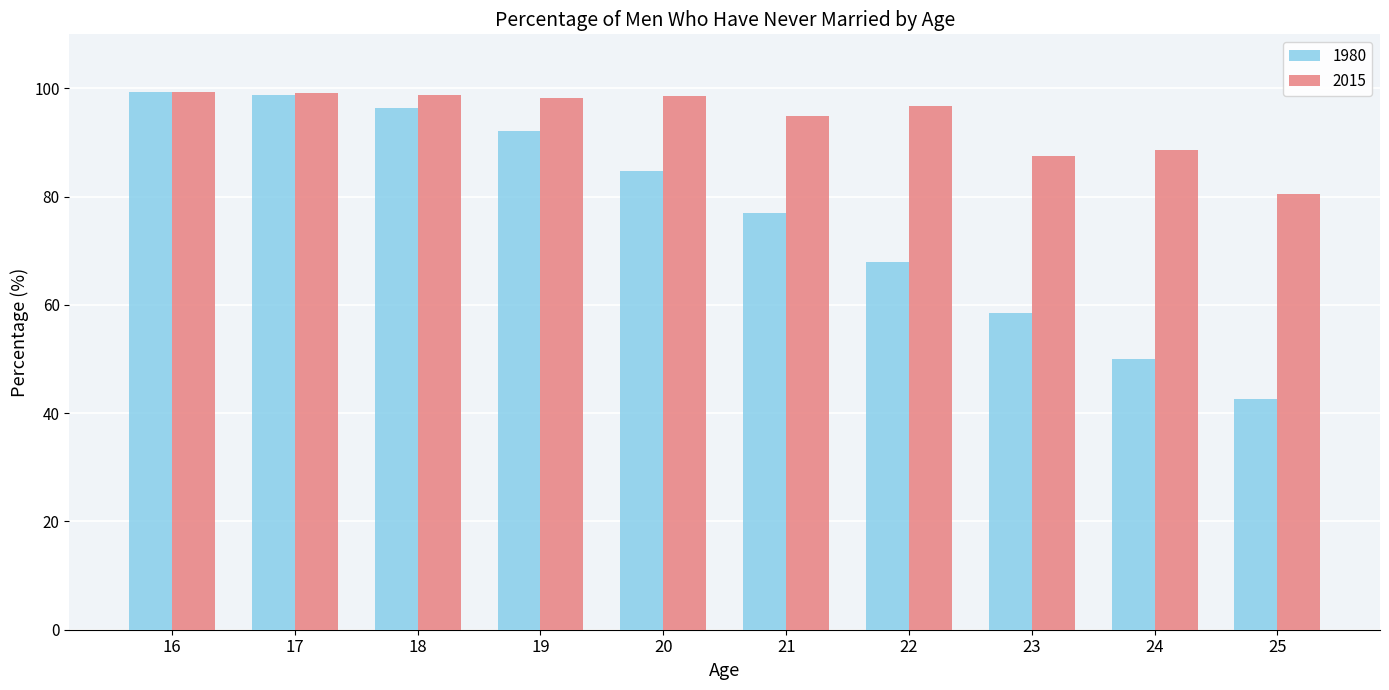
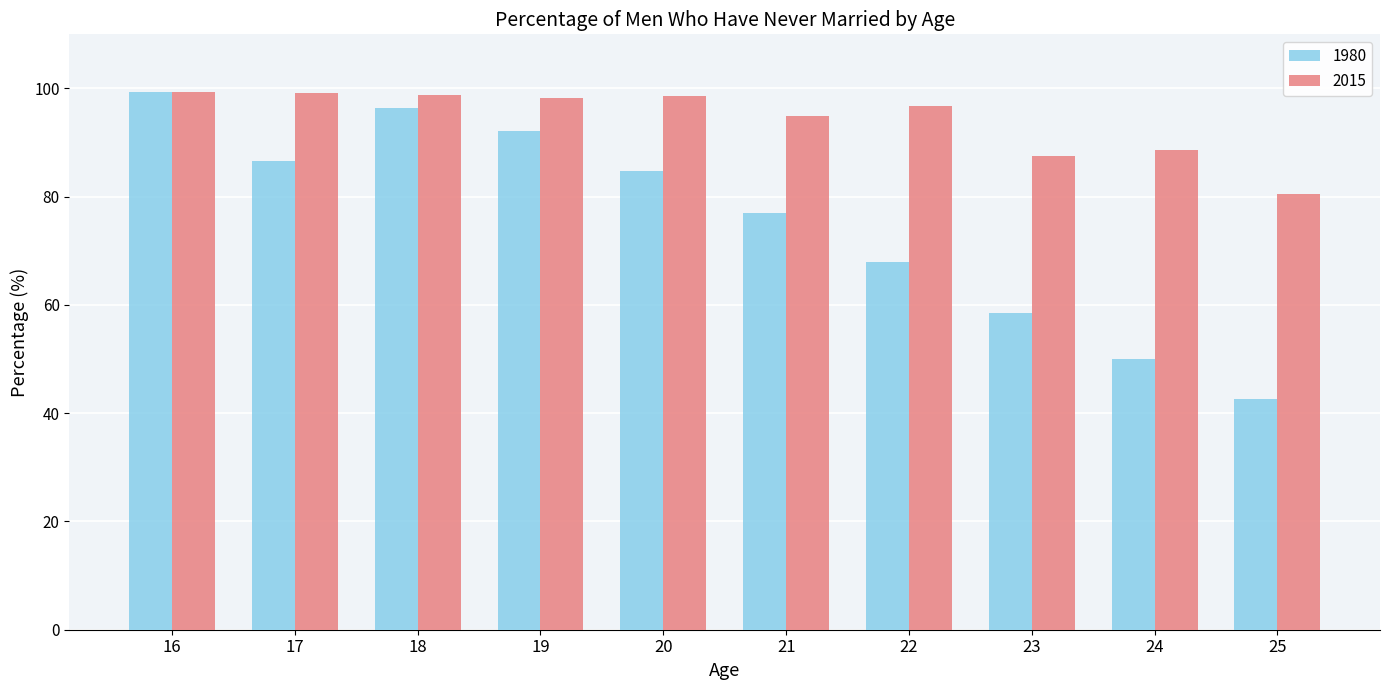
  {
    "1980": {
      "16": 99,
-     "17": 99,
+     "17": 87,
      "18": 96,
      "19": 92,
      "20": 85,
      "21": 77,
      "22": 68,
      "23": 58,
      "24": 50,
      "25": 43
    },
    "2015": {
      "16": 99,
      "17": 99,
      "18": 99,
      "19": 98,
      "20": 99,
      "21": 95,
      "22": 97,
      "23": 88,
      "24": 89,
      "25": 80
    }
  }
